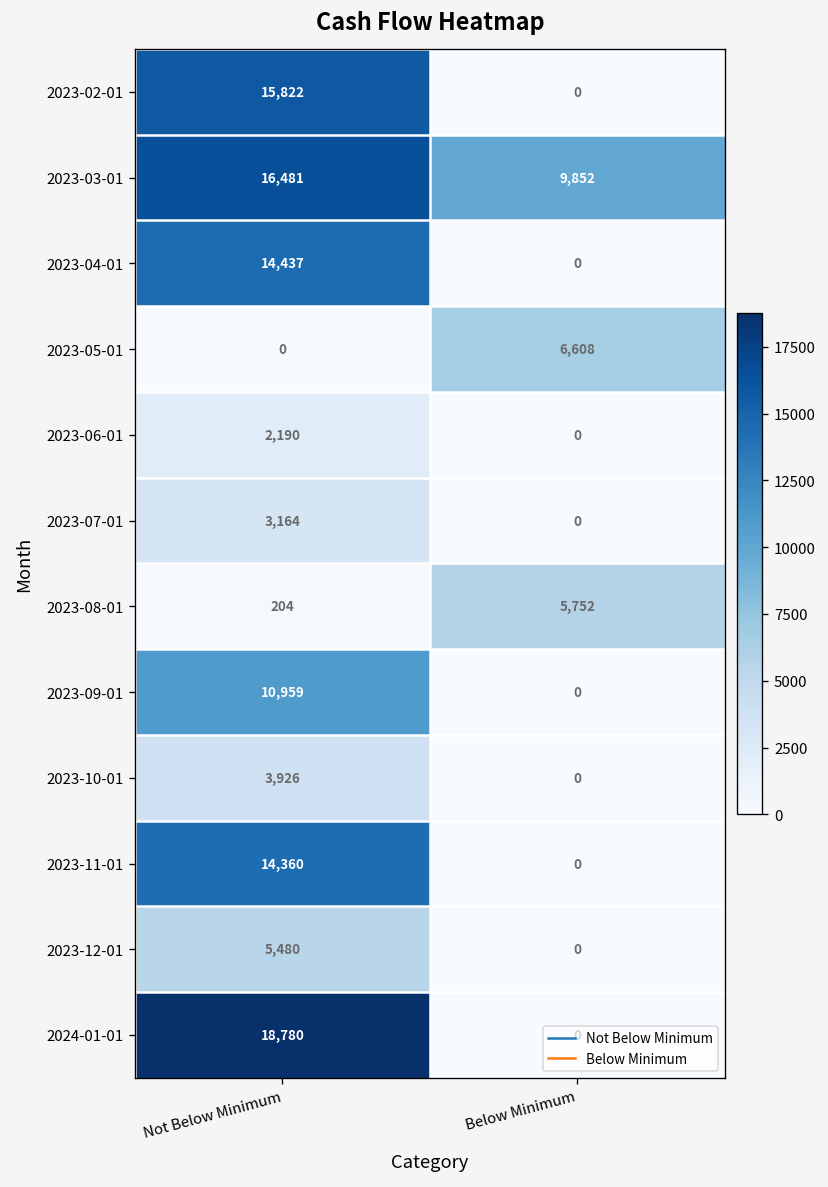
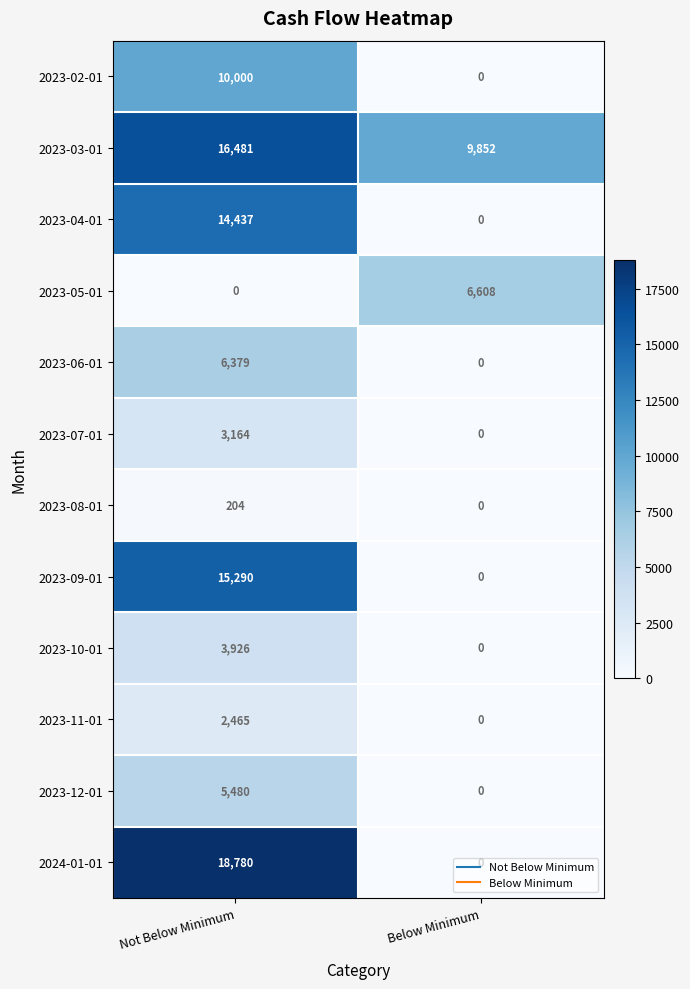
  {
    "2023-02-01": {
-     "Not Below Minimum": "15,822",
+     "Not Below Minimum": "10,000",
      "Below Minimum": "0"
    },
    "2023-03-01": {
      "Not Below Minimum": "16,481",
      "Below Minimum": "9,852"
    },
    "2023-04-01": {
      "Not Below Minimum": "14,437",
      "Below Minimum": "0"
    },
    "2023-05-01": {
      "Not Below Minimum": "0",
      "Below Minimum": "6,608"
    },
    "2023-06-01": {
-     "Not Below Minimum": "2,190",
+     "Not Below Minimum": "6,379",
      "Below Minimum": "0"
    },
    "2023-07-01": {
      "Not Below Minimum": "3,164",
      "Below Minimum": "0"
    },
    "2023-08-01": {
      "Not Below Minimum": "204",
-     "Below Minimum": "5,752"
+     "Below Minimum": "0"
    },
    "2023-09-01": {
-     "Not Below Minimum": "10,959",
+     "Not Below Minimum": "15,290",
      "Below Minimum": "0"
    },
    "2023-10-01": {
      "Not Below Minimum": "3,926",
      "Below Minimum": "0"
    },
    "2023-11-01": {
-     "Not Below Minimum": "14,360",
+     "Not Below Minimum": "2,465",
      "Below Minimum": "0"
    },
    "2023-12-01": {
      "Not Below Minimum": "5,480",
      "Below Minimum": "0"
    },
    "2024-01-01": {
      "Not Below Minimum": "18,780"
    }
  }
